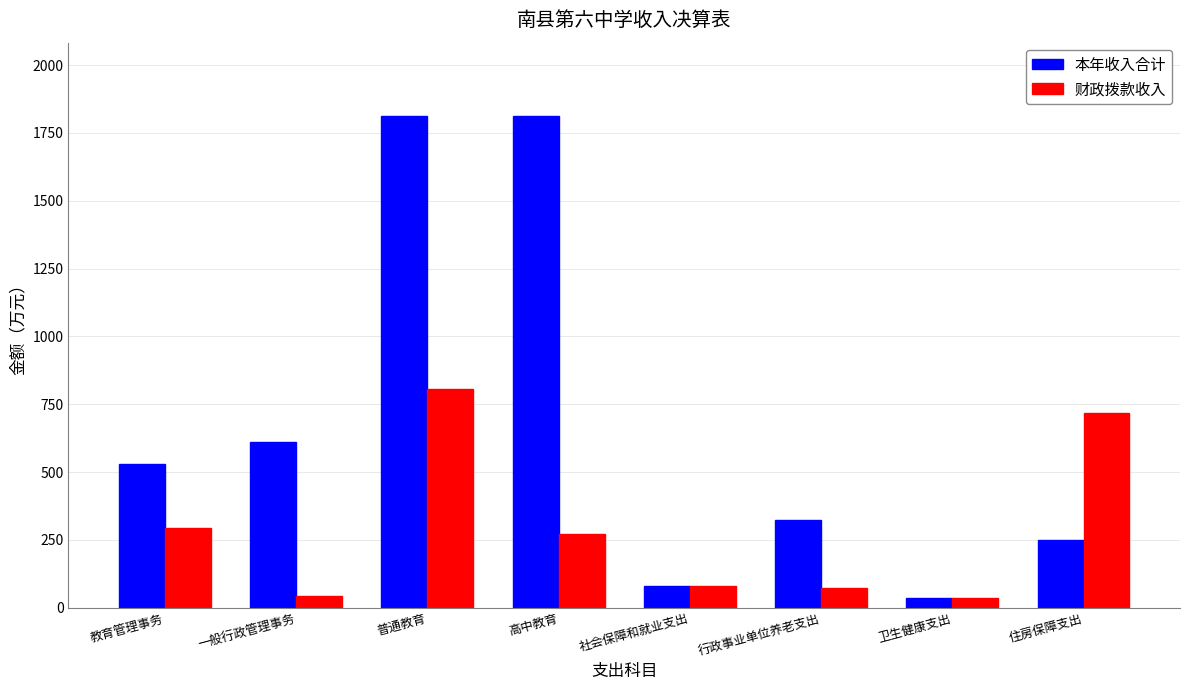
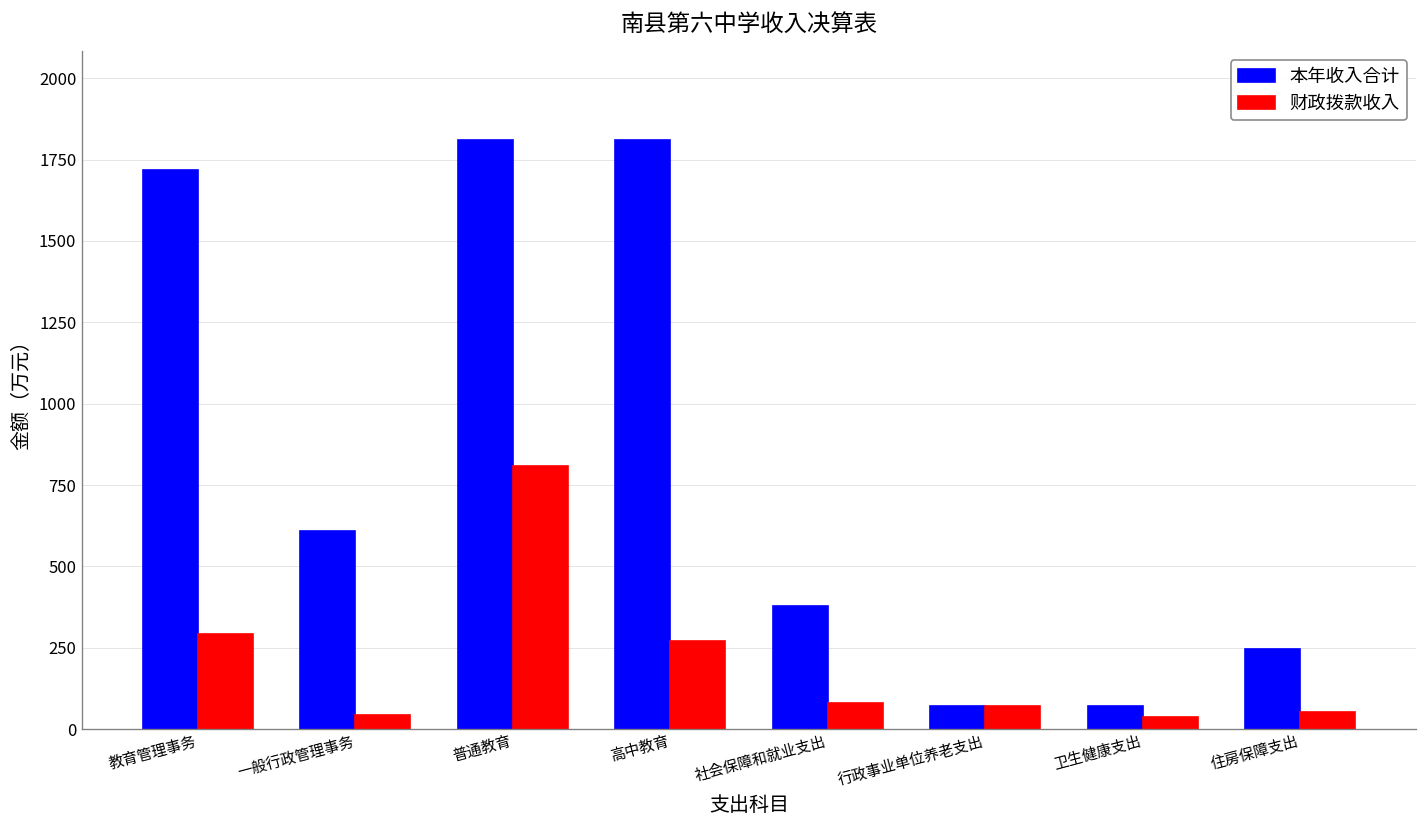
  {
    "本年收入合计": {
-     "教育管理事务": 530,
+     "教育管理事务": 1720,
      "一般行政管理事务": 610,
      "普通教育": 1810,
      "高中教育": 1810,
-     "社会保障和就业支出": 80,
-     "行政事业单位养老支出": 320,
-     "卫生健康支出": 40,
+     "社会保障和就业支出": 380,
+     "行政事业单位养老支出": 70,
+     "卫生健康支出": 70,
      "住房保障支出": 250
    },
    "财政拨款收入": {
      "教育管理事务": 290,
      "一般行政管理事务": 40,
      "普通教育": 810,
      "高中教育": 270,
      "社会保障和就业支出": 80,
      "行政事业单位养老支出": 70,
      "卫生健康支出": 40,
-     "住房保障支出": 720
+     "住房保障支出": 50
    }
  }
